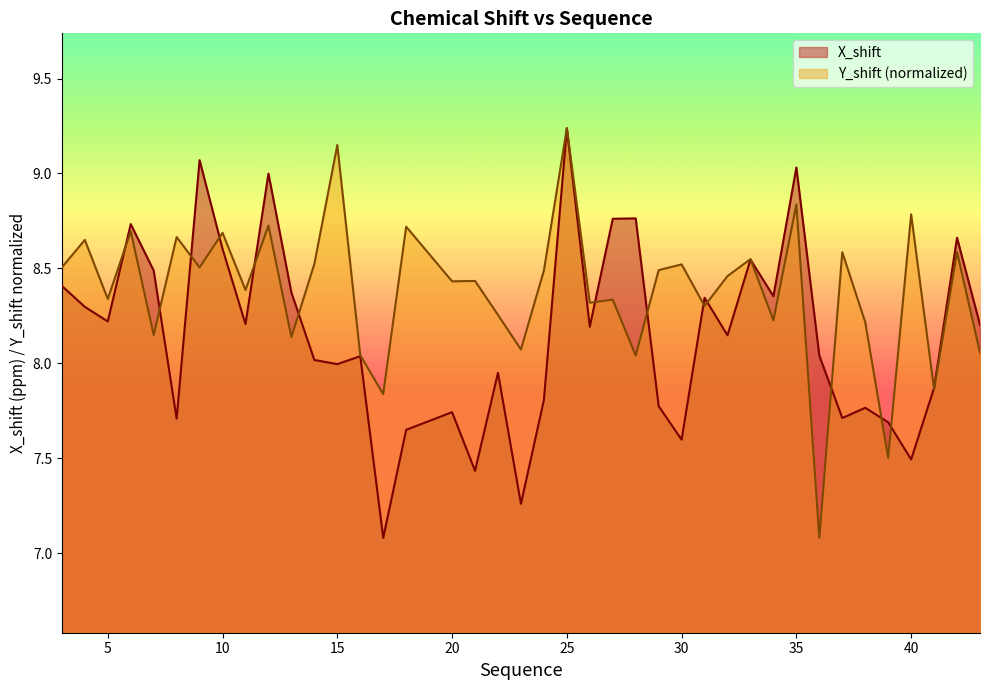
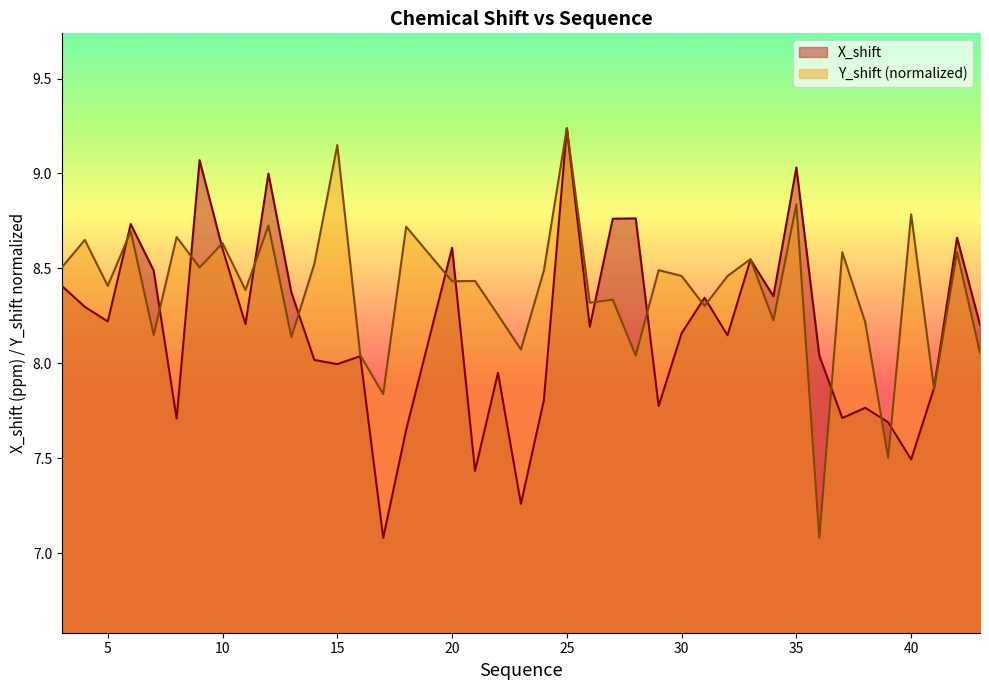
  {
    "X_shift": {
      "5": 8.22,
      "10": 8.60,
      "15": 8.00,
-     "20": 7.74,
-     "30": 7.60,
+     "20": 8.61,
+     "30": 8.16,
      "35": 9.03,
      "40": 7.49
    },
    "Y_shift (normalized)": {
-     "5": 8.34,
-     "10": 8.69,
+     "5": 8.41,
+     "10": 8.63,
      "15": 9.15,
      "20": 8.43,
-     "30": 8.52,
+     "30": 8.46,
      "35": 8.84,
      "40": 8.78
    }
  }
